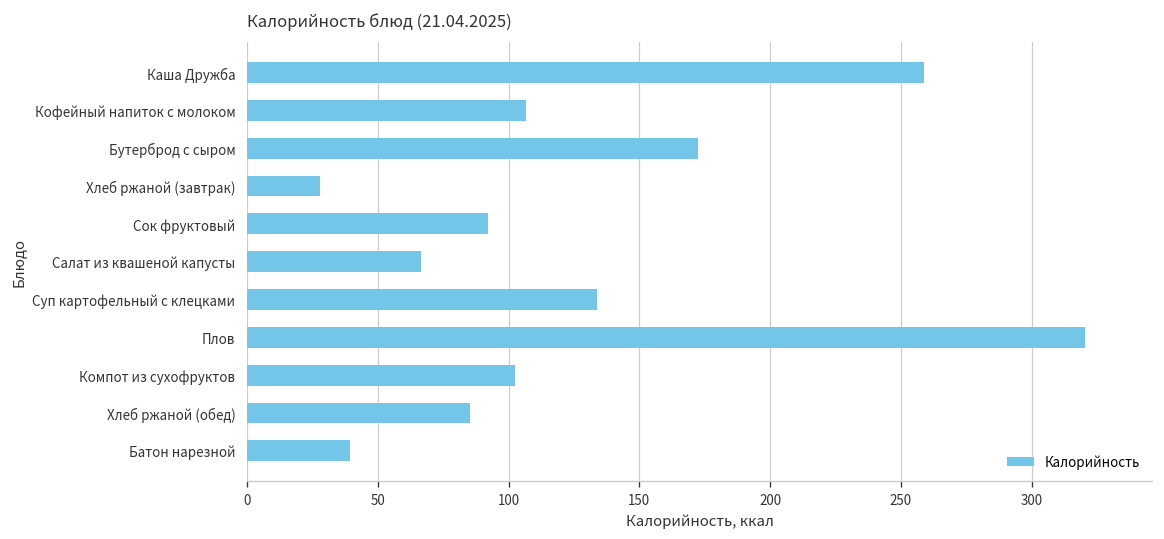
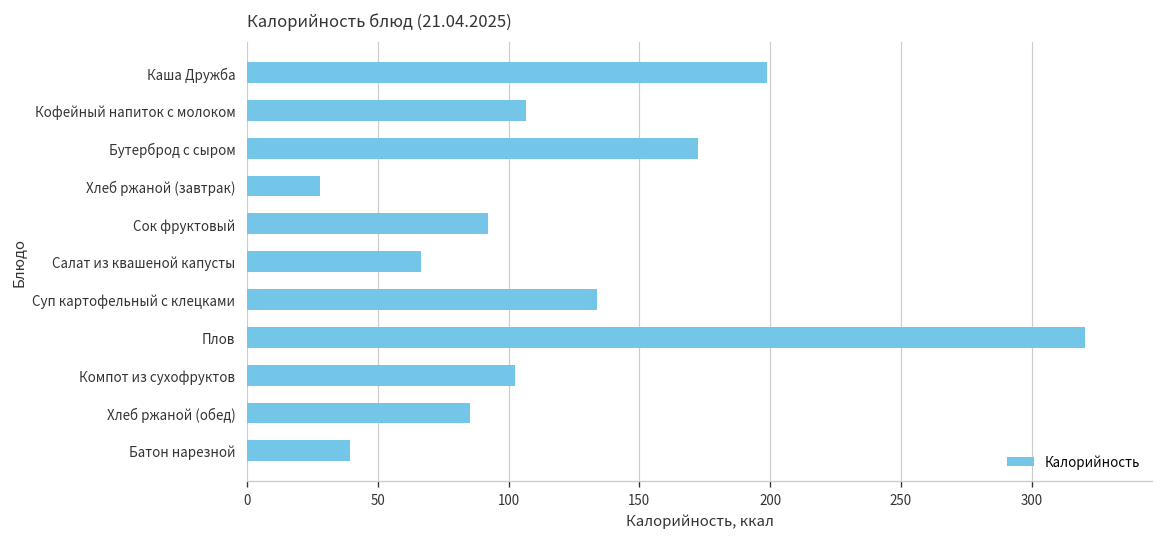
  {
-   "Каша Дружба": 259,
+   "Каша Дружба": 199,
    "Кофейный напиток с молоком": 107,
    "Бутерброд с сыром": 172,
    "Хлеб ржаной (завтрак)": 28,
    "Сок фруктовый": 92,
    "Салат из квашеной капусты": 66,
    "Суп картофельный с клецками": 134,
    "Плов": 320,
    "Компот из сухофруктов": 102,
    "Хлеб ржаной (обед)": 85,
    "Батон нарезной": 39
  }
